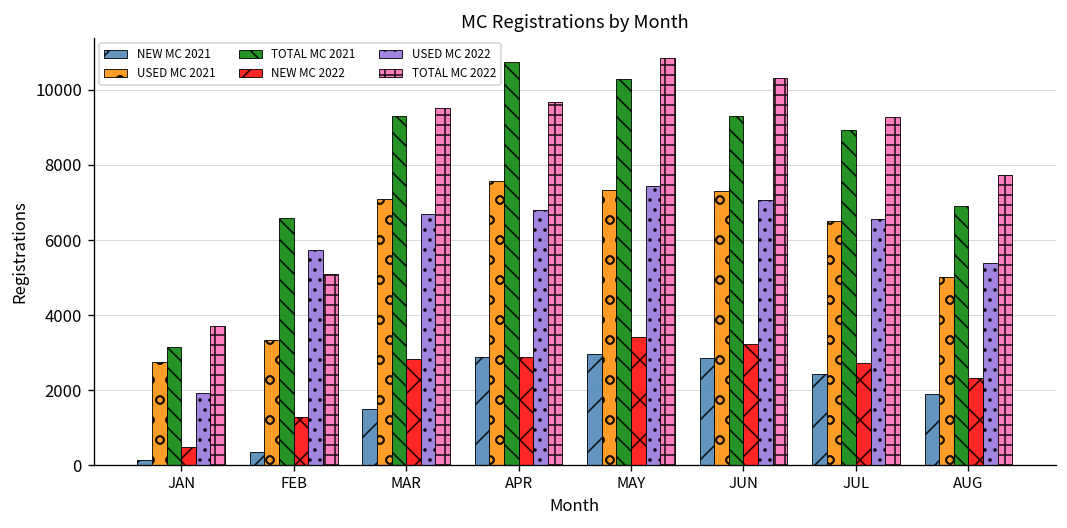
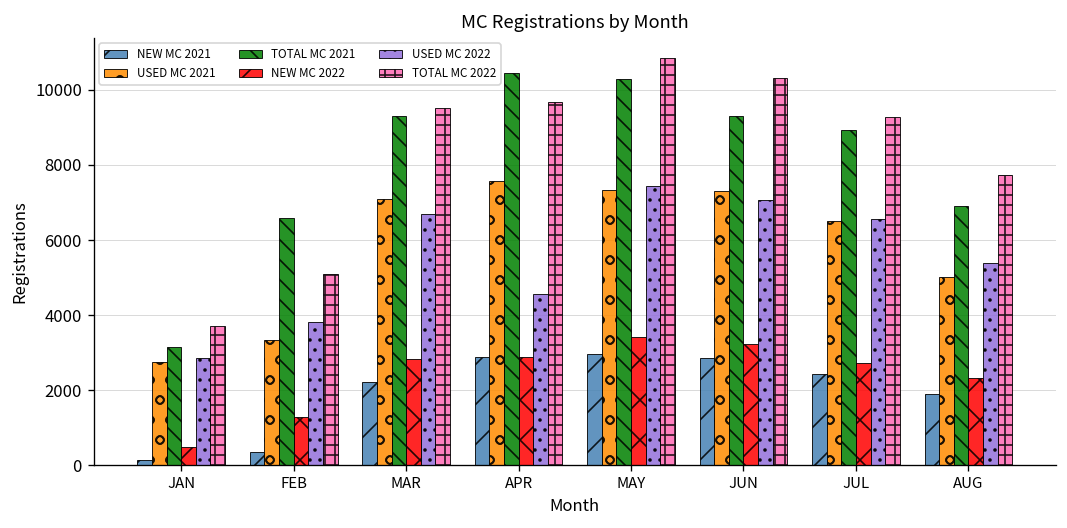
  {
    "NEW MC 2021": {
      "JAN": 100,
      "FEB": 400,
-     "MAR": 1500,
+     "MAR": 2200,
      "APR": 2900,
      "MAY": 3000,
      "JUN": 2800,
      "JUL": 2400,
      "AUG": 1900
    },
    "USED MC 2021": {
      "JAN": 2700,
      "FEB": 3300,
      "MAR": 7100,
      "APR": 7600,
      "MAY": 7300,
      "JUN": 7300,
      "JUL": 6500,
      "AUG": 5000
    },
    "TOTAL MC 2021": {
      "JAN": 3200,
      "FEB": 6600,
      "MAR": 9300,
-     "APR": 10700,
+     "APR": 10500,
      "MAY": 10300,
      "JUN": 9300,
      "JUL": 8900,
      "AUG": 6900
    },
    "NEW MC 2022": {
      "JAN": 500,
      "FEB": 1300,
      "MAR": 2800,
      "APR": 2900,
      "MAY": 3400,
      "JUN": 3200,
      "JUL": 2700,
      "AUG": 2300
    },
    "USED MC 2022": {
-     "JAN": 1900,
-     "FEB": 5700,
+     "JAN": 2900,
+     "FEB": 3800,
      "MAR": 6700,
-     "APR": 6800,
+     "APR": 4600,
      "MAY": 7400,
      "JUN": 7100,
      "JUL": 6600,
      "AUG": 5400
    },
    "TOTAL MC 2022": {
      "JAN": 3700,
      "FEB": 5100,
      "MAR": 9500,
      "APR": 9700,
      "MAY": 10900,
      "JUN": 10300,
      "JUL": 9300,
      "AUG": 7700
    }
  }
